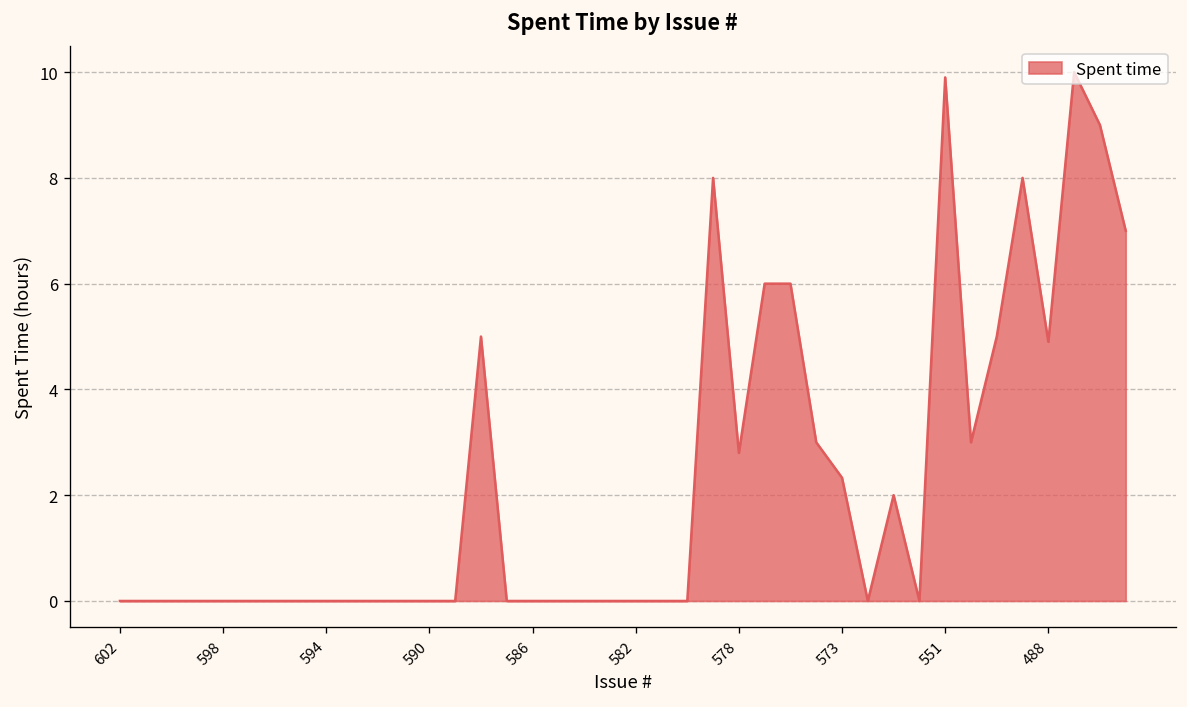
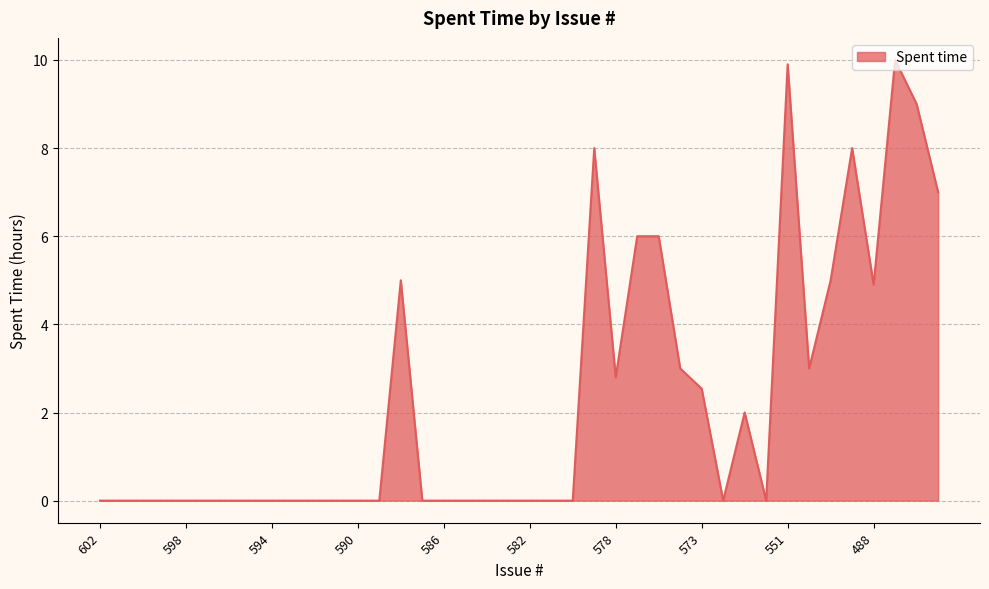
  {
    "602": 0.0,
    "598": 0.0,
    "594": 0.0,
    "590": 0.0,
    "586": 0.0,
    "582": 0.0,
    "578": 2.8,
-   "573": 2.3,
+   "573": 2.5,
    "551": 9.9,
    "488": 4.9
  }
